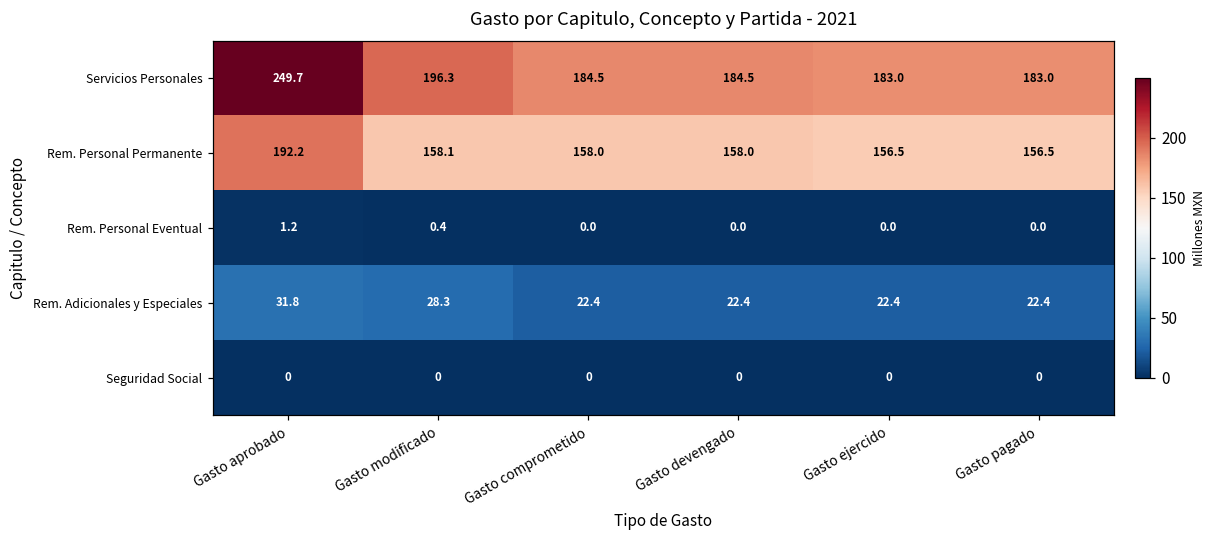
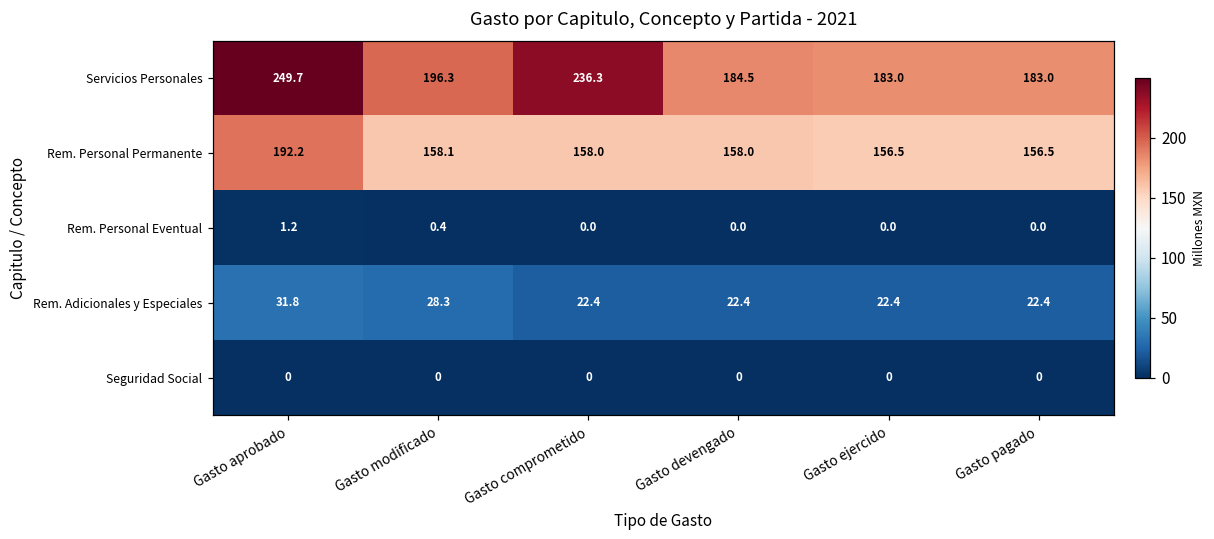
  {
    "Servicios Personales": {
      "Gasto aprobado": 249.7,
      "Gasto modificado": 196.3,
-     "Gasto comprometido": 184.5,
+     "Gasto comprometido": 236.3,
      "Gasto devengado": 184.5,
      "Gasto ejercido": 183.0,
      "Gasto pagado": 183.0
    },
    "Rem. Personal Permanente": {
      "Gasto aprobado": 192.2,
      "Gasto modificado": 158.1,
      "Gasto comprometido": 158.0,
      "Gasto devengado": 158.0,
      "Gasto ejercido": 156.5,
      "Gasto pagado": 156.5
    },
    "Rem. Personal Eventual": {
      "Gasto aprobado": 1.2,
      "Gasto modificado": 0.4,
      "Gasto comprometido": 0.0,
      "Gasto devengado": 0.0,
      "Gasto ejercido": 0.0,
      "Gasto pagado": 0.0
    },
    "Rem. Adicionales y Especiales": {
      "Gasto aprobado": 31.8,
      "Gasto modificado": 28.3,
      "Gasto comprometido": 22.4,
      "Gasto devengado": 22.4,
      "Gasto ejercido": 22.4,
      "Gasto pagado": 22.4
    },
    "Seguridad Social": {
      "Gasto aprobado": 0,
      "Gasto modificado": 0,
      "Gasto comprometido": 0,
      "Gasto devengado": 0,
      "Gasto ejercido": 0,
      "Gasto pagado": 0
    }
  }
